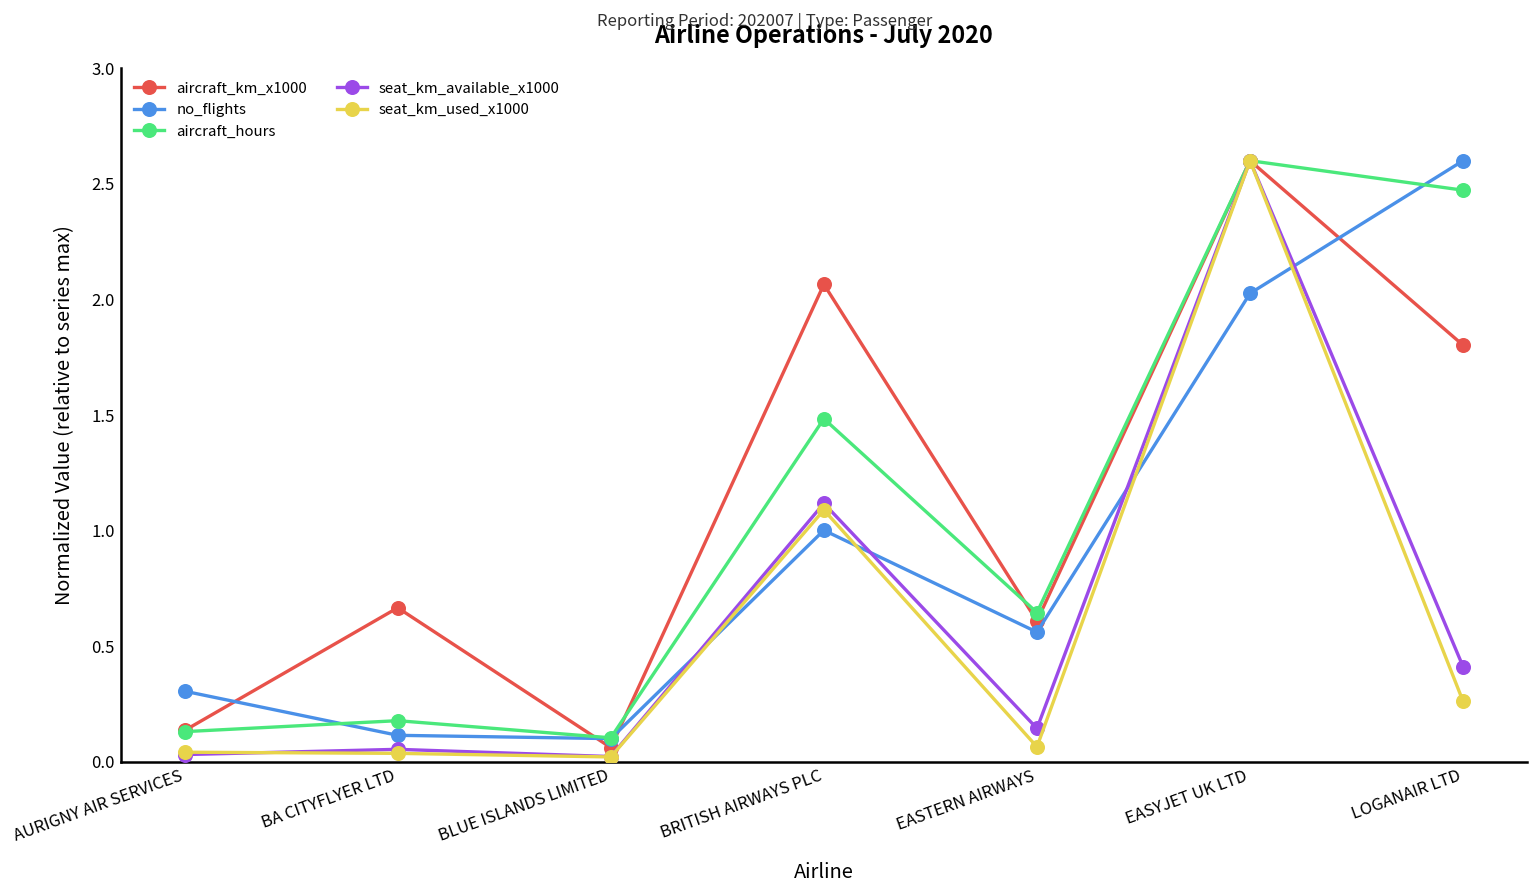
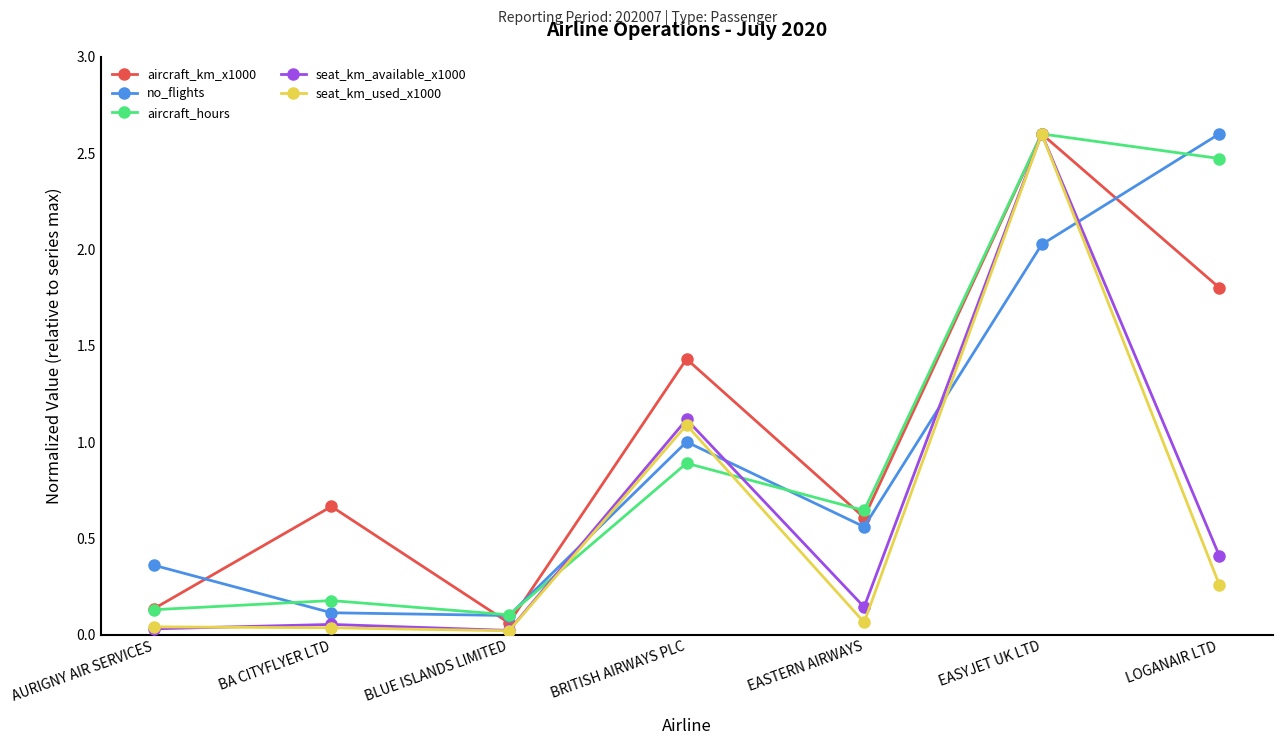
  {
    "aircraft_km_x1000": {
      "BA CITYFLYER LTD": 0.67,
      "BLUE ISLANDS LIMITED": 0.06,
-     "BRITISH AIRWAYS PLC": 2.07,
+     "BRITISH AIRWAYS PLC": 1.43,
      "EASTERN AIRWAYS": 0.61,
      "LOGANAIR LTD": 1.80
    },
    "no_flights": {
-     "AURIGNY AIR SERVICES": 0.31,
+     "AURIGNY AIR SERVICES": 0.36,
      "BA CITYFLYER LTD": 0.11,
      "BRITISH AIRWAYS PLC": 1.00,
      "EASTERN AIRWAYS": 0.56,
      "EASYJET UK LTD": 2.03,
      "LOGANAIR LTD": 2.60
    },
    "aircraft_hours": {
      "BA CITYFLYER LTD": 0.18,
-     "BRITISH AIRWAYS PLC": 1.48,
+     "BRITISH AIRWAYS PLC": 0.89,
      "EASTERN AIRWAYS": 0.65,
      "LOGANAIR LTD": 2.47
    },
    "seat_km_available_x1000": {
      "BA CITYFLYER LTD": 0.05,
      "BRITISH AIRWAYS PLC": 1.12,
      "EASTERN AIRWAYS": 0.14,
      "LOGANAIR LTD": 0.41
    },
    "seat_km_used_x1000": {
      "BA CITYFLYER LTD": 0.04,
      "BRITISH AIRWAYS PLC": 1.09,
      "EASTERN AIRWAYS": 0.07,
      "LOGANAIR LTD": 0.26
    }
  }
